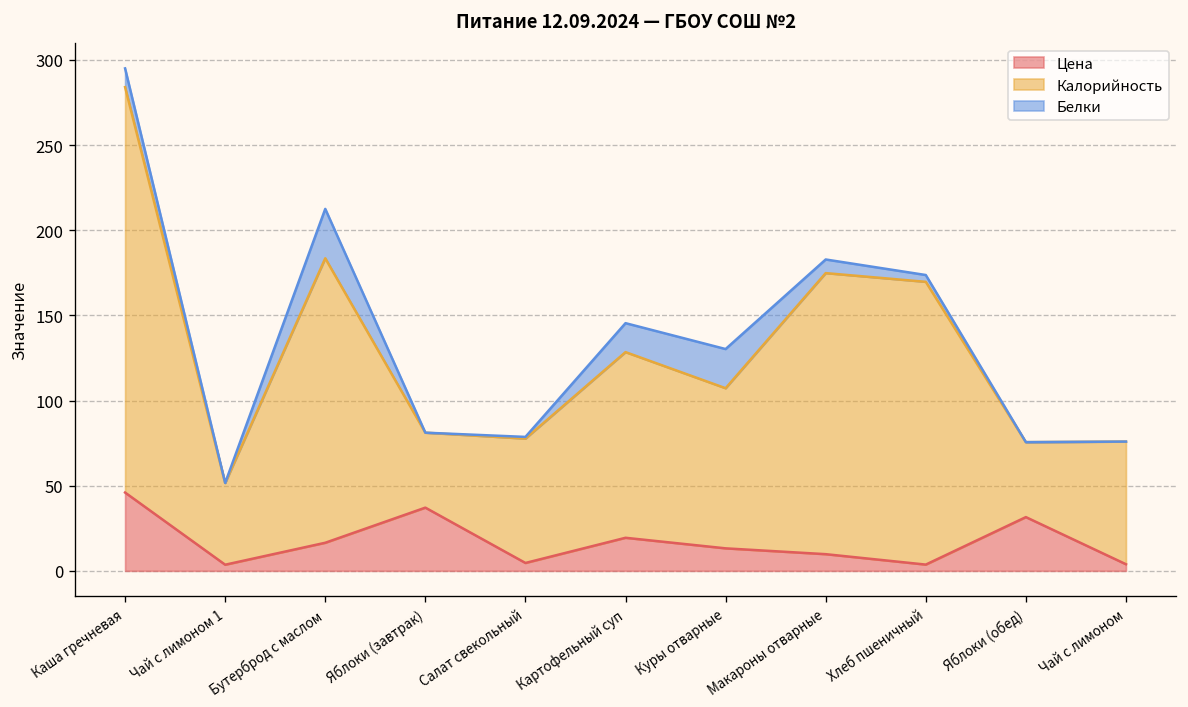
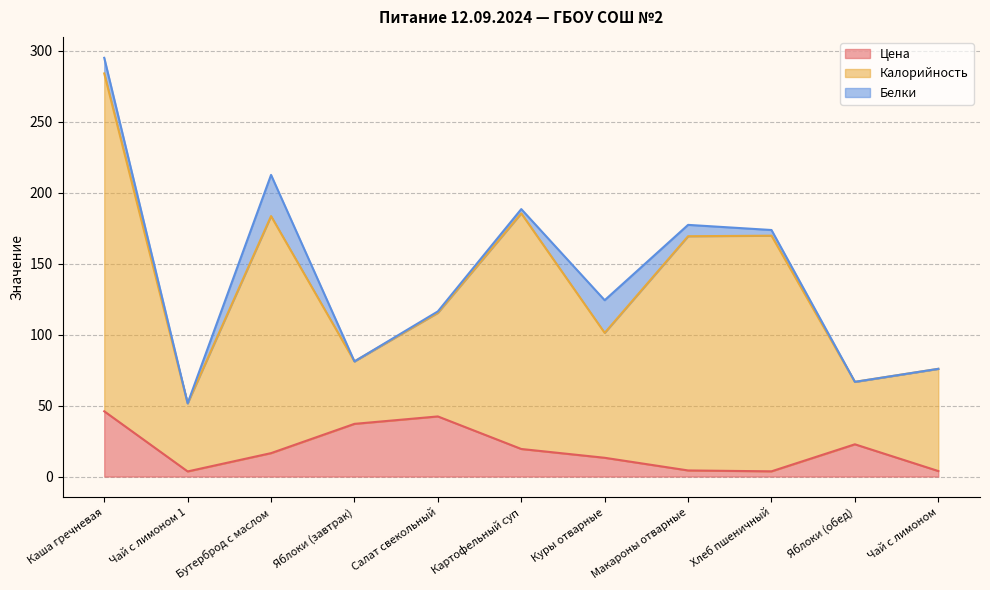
  {
    "Цена": {
      "Каша гречневая": 46,
      "Чай с лимоном 1": 4,
      "Бутерброд с маслом": 17,
      "Яблоки (завтрак)": 37,
-     "Салат свекольный": 5,
+     "Салат свекольный": 42,
      "Картофельный суп": 19,
      "Куры отварные": 13,
-     "Макароны отварные": 10,
+     "Макароны отварные": 4,
      "Хлеб пшеничный": 4,
-     "Яблоки (обед)": 32,
+     "Яблоки (обед)": 23,
      "Чай с лимоном": 4
    },
    "Калорийность": {
      "Каша гречневая": 238,
      "Бутерброд с маслом": 167,
-     "Картофельный суп": 109,
-     "Куры отварные": 94,
+     "Картофельный суп": 166,
+     "Куры отварные": 88,
      "Макароны отварные": 165,
      "Хлеб пшеничный": 166
    },
    "Белки": {
      "Каша гречневая": 11,
      "Бутерброд с маслом": 29,
-     "Картофельный суп": 17,
+     "Картофельный суп": 3,
      "Куры отварные": 23,
      "Макароны отварные": 8,
      "Хлеб пшеничный": 4
    }
  }
